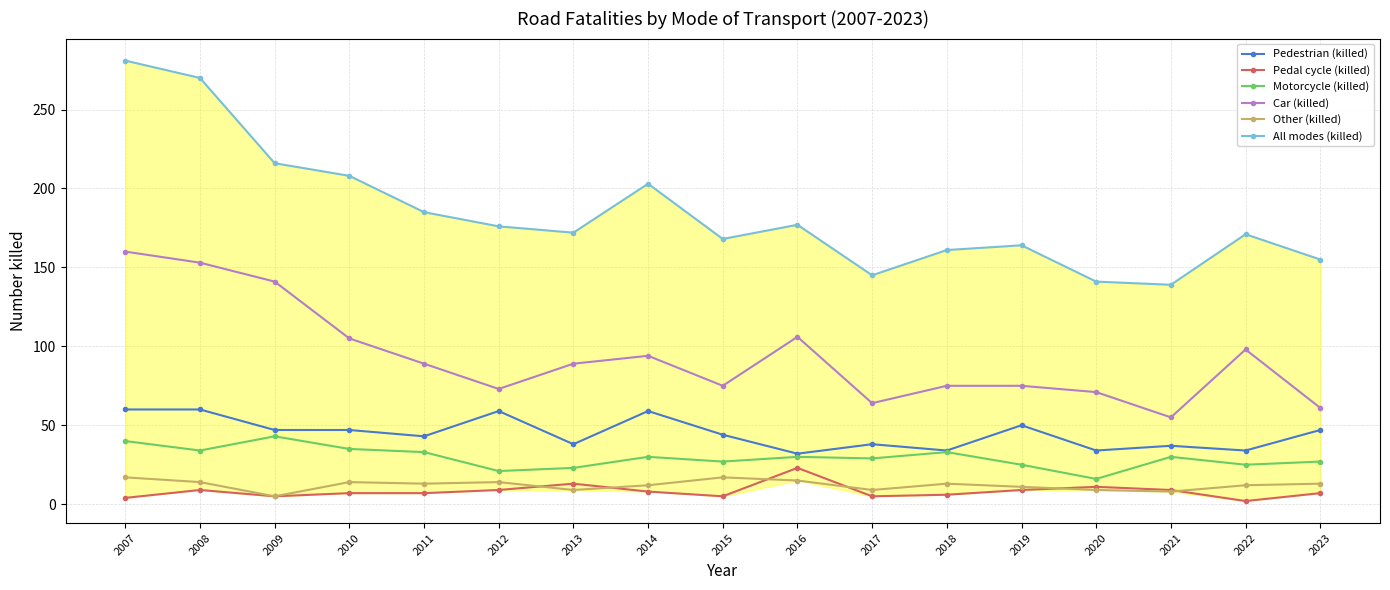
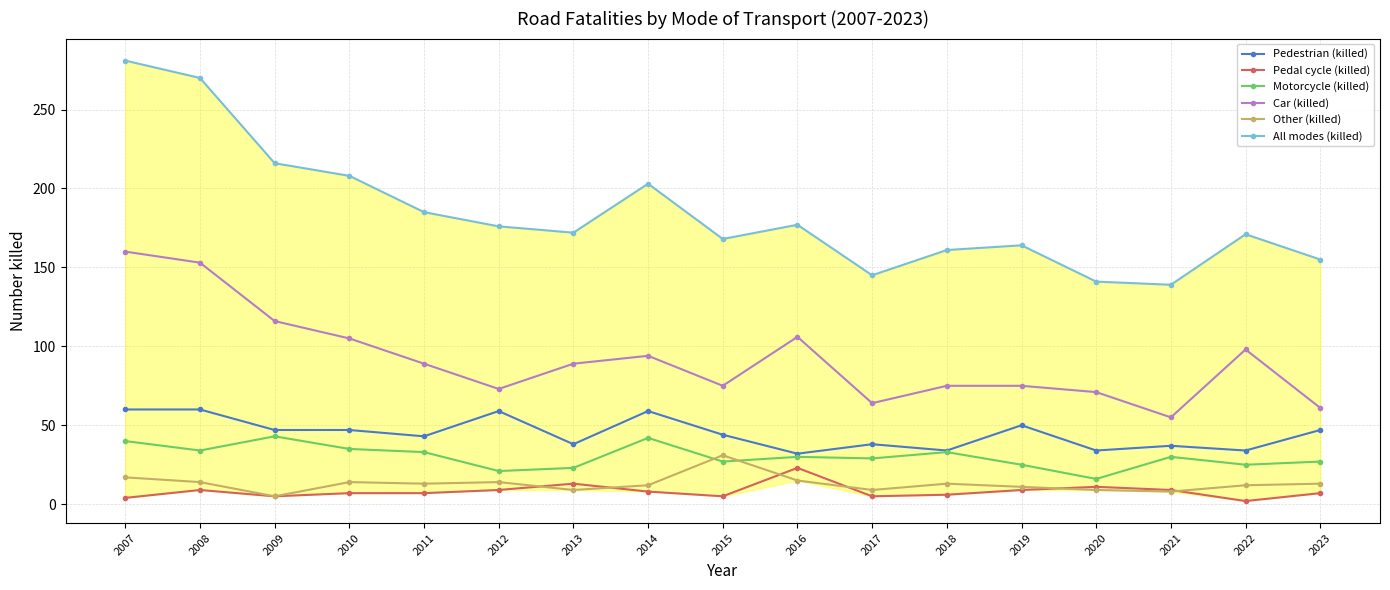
  {
    "Pedestrian (killed)": {
      "2007": 60,
      "2008": 60,
      "2009": 47,
      "2010": 47,
      "2011": 43,
      "2012": 59,
      "2013": 38,
      "2014": 59,
      "2015": 44,
      "2016": 32,
      "2017": 38,
      "2019": 50,
      "2020": 34,
      "2021": 37,
      "2022": 34,
      "2023": 47
    },
    "Pedal cycle (killed)": {
      "2007": 4,
      "2008": 9,
      "2010": 7,
      "2011": 7,
      "2012": 9,
      "2013": 13,
      "2014": 8,
      "2015": 5,
      "2016": 23,
      "2017": 5,
      "2018": 6,
      "2019": 9,
      "2020": 11,
      "2022": 2,
      "2023": 7
    },
    "Motorcycle (killed)": {
      "2007": 40,
      "2008": 34,
      "2009": 43,
      "2010": 35,
      "2011": 33,
      "2012": 21,
      "2013": 23,
-     "2014": 30,
+     "2014": 42,
      "2015": 27,
      "2016": 30,
      "2017": 29,
      "2019": 25,
      "2020": 16,
      "2021": 30,
      "2022": 25,
      "2023": 27
    },
    "Car (killed)": {
      "2007": 160,
      "2008": 153,
-     "2009": 141,
+     "2009": 116,
      "2010": 105,
      "2011": 89,
      "2012": 73,
      "2013": 89,
      "2014": 94,
      "2015": 75,
      "2016": 106,
      "2017": 64,
      "2018": 75,
      "2019": 75,
      "2020": 71,
      "2021": 55,
      "2022": 98,
      "2023": 61
    },
    "Other (killed)": {
      "2007": 17,
      "2008": 14,
      "2010": 14,
      "2011": 13,
      "2012": 14,
      "2013": 9,
      "2014": 12,
-     "2015": 17,
+     "2015": 31,
      "2016": 15,
      "2017": 9,
      "2018": 13,
      "2019": 11,
      "2020": 9,
      "2022": 12,
      "2023": 13
    },
    "All modes (killed)": {
      "2007": 281,
      "2008": 270,
      "2009": 216,
      "2010": 208,
      "2011": 185,
      "2012": 176,
      "2013": 172,
      "2014": 203,
      "2015": 168,
      "2016": 177,
      "2017": 145,
      "2018": 161,
      "2019": 164,
      "2020": 141,
      "2021": 139,
      "2022": 171,
      "2023": 155
    }
  }
